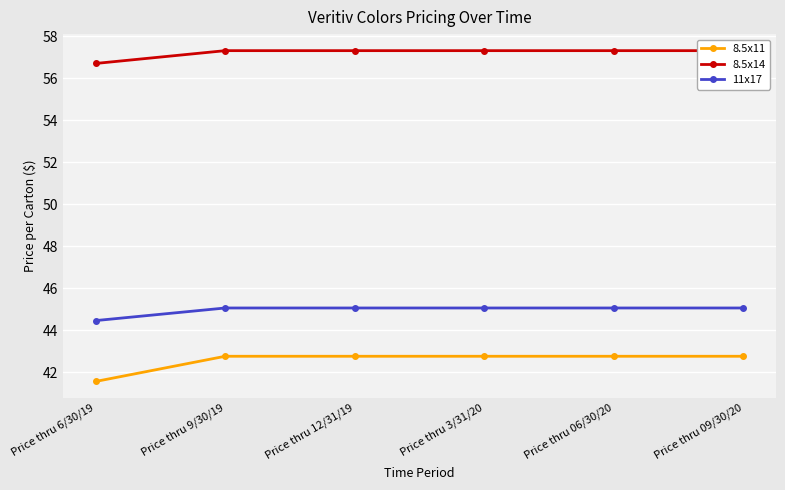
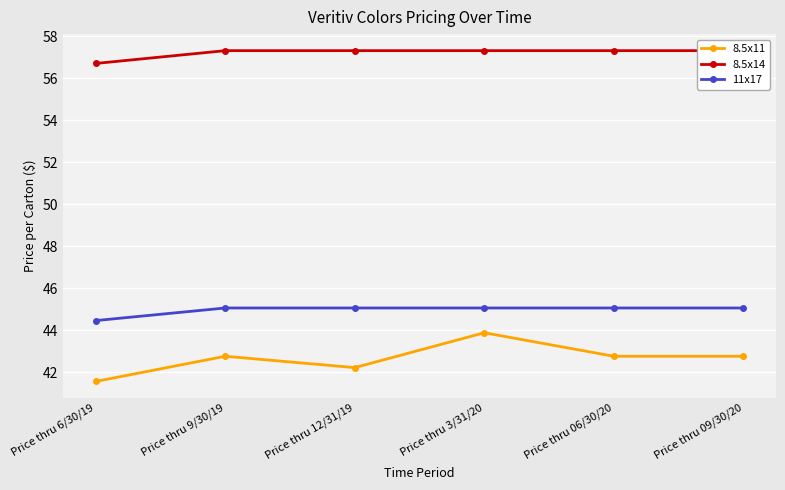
  {
    "8.5x11": {
      "Price thru 6/30/19": 41.6,
      "Price thru 9/30/19": 42.8,
-     "Price thru 12/31/19": 42.8,
-     "Price thru 3/31/20": 42.8,
+     "Price thru 12/31/19": 42.2,
+     "Price thru 3/31/20": 43.9,
      "Price thru 06/30/20": 42.8,
      "Price thru 09/30/20": 42.8
    },
    "8.5x14": {
      "Price thru 6/30/19": 56.7,
      "Price thru 9/30/19": 57.3,
      "Price thru 12/31/19": 57.3,
      "Price thru 3/31/20": 57.3,
      "Price thru 06/30/20": 57.3
    },
    "11x17": {
      "Price thru 6/30/19": 44.5,
      "Price thru 9/30/19": 45.1,
      "Price thru 12/31/19": 45.1,
      "Price thru 3/31/20": 45.1,
      "Price thru 06/30/20": 45.1,
      "Price thru 09/30/20": 45.1
    }
  }
